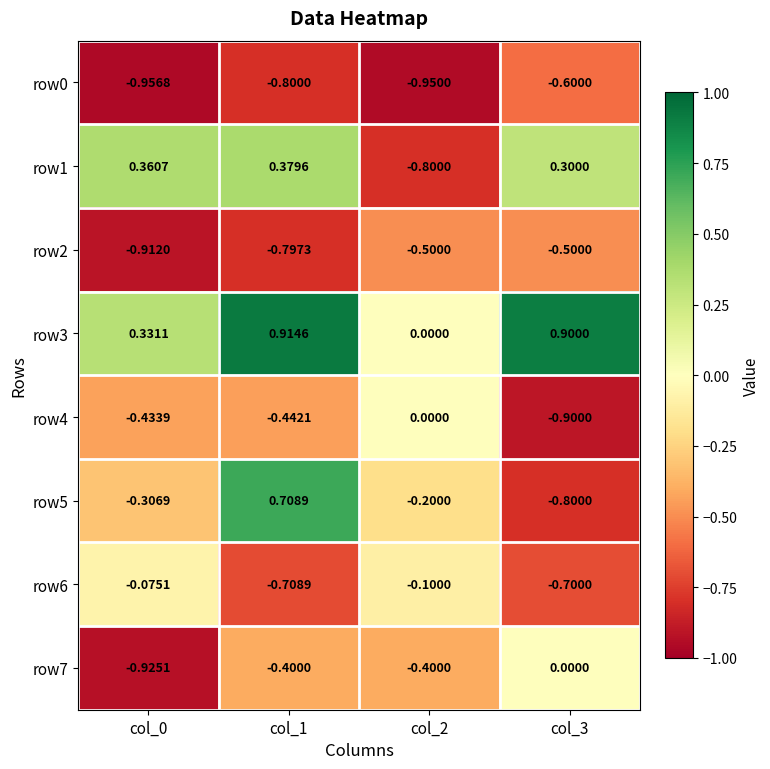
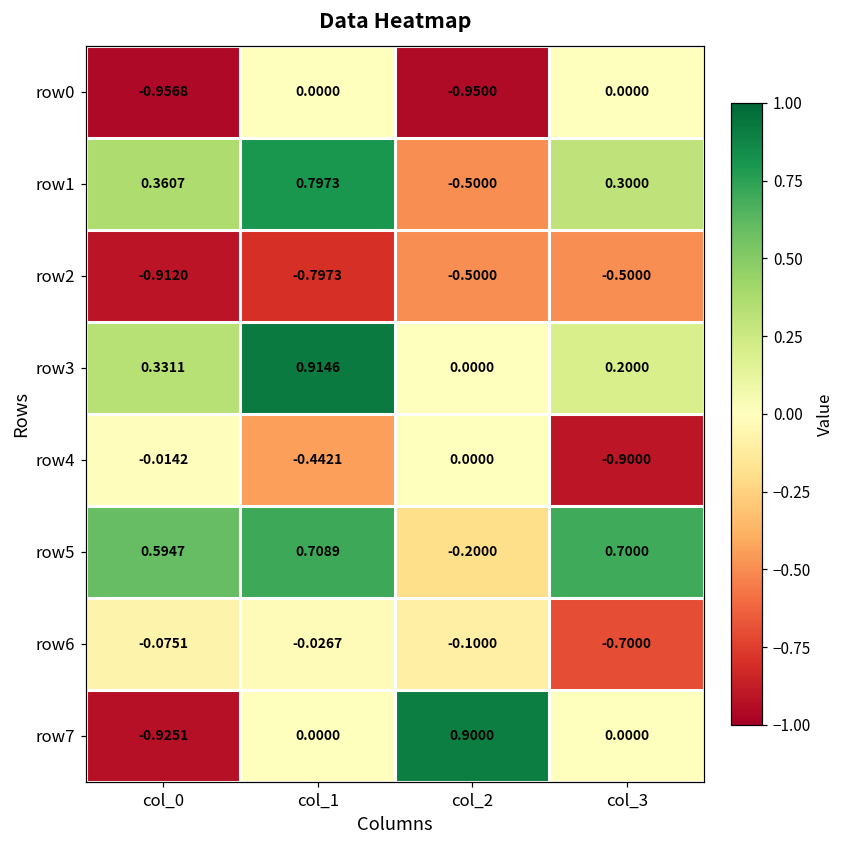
  {
    "row0": {
      "col_0": -0.9568,
-     "col_1": -0.8000,
+     "col_1": 0.0000,
      "col_2": -0.9500,
-     "col_3": -0.6000
+     "col_3": 0.0000
    },
    "row1": {
      "col_0": 0.3607,
-     "col_1": 0.3796,
-     "col_2": -0.8000,
+     "col_1": 0.7973,
+     "col_2": -0.5000,
      "col_3": 0.3000
    },
    "row2": {
      "col_0": -0.9120,
      "col_1": -0.7973,
      "col_2": -0.5000,
      "col_3": -0.5000
    },
    "row3": {
      "col_0": 0.3311,
      "col_1": 0.9146,
      "col_2": 0.0000,
-     "col_3": 0.9000
+     "col_3": 0.2000
    },
    "row4": {
-     "col_0": -0.4339,
+     "col_0": -0.0142,
      "col_1": -0.4421,
      "col_2": 0.0000,
      "col_3": -0.9000
    },
    "row5": {
-     "col_0": -0.3069,
+     "col_0": 0.5947,
      "col_1": 0.7089,
      "col_2": -0.2000,
-     "col_3": -0.8000
+     "col_3": 0.7000
    },
    "row6": {
      "col_0": -0.0751,
-     "col_1": -0.7089,
+     "col_1": -0.0267,
      "col_2": -0.1000,
      "col_3": -0.7000
    },
    "row7": {
      "col_0": -0.9251,
-     "col_1": -0.4000,
-     "col_2": -0.4000,
+     "col_1": 0.0000,
+     "col_2": 0.9000,
      "col_3": 0.0000
    }
  }
